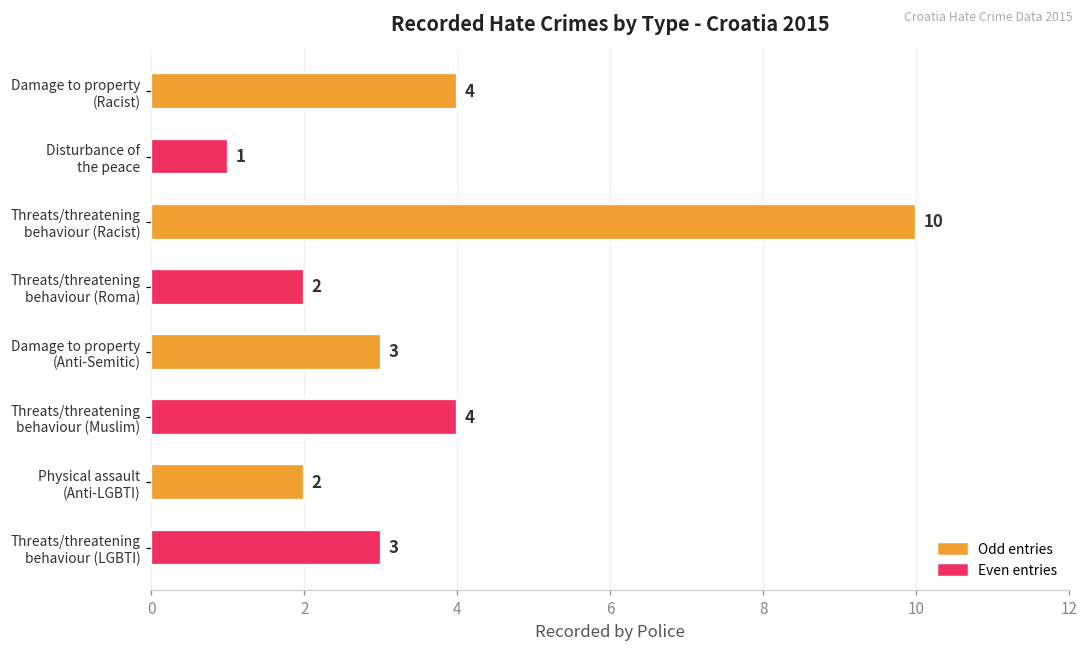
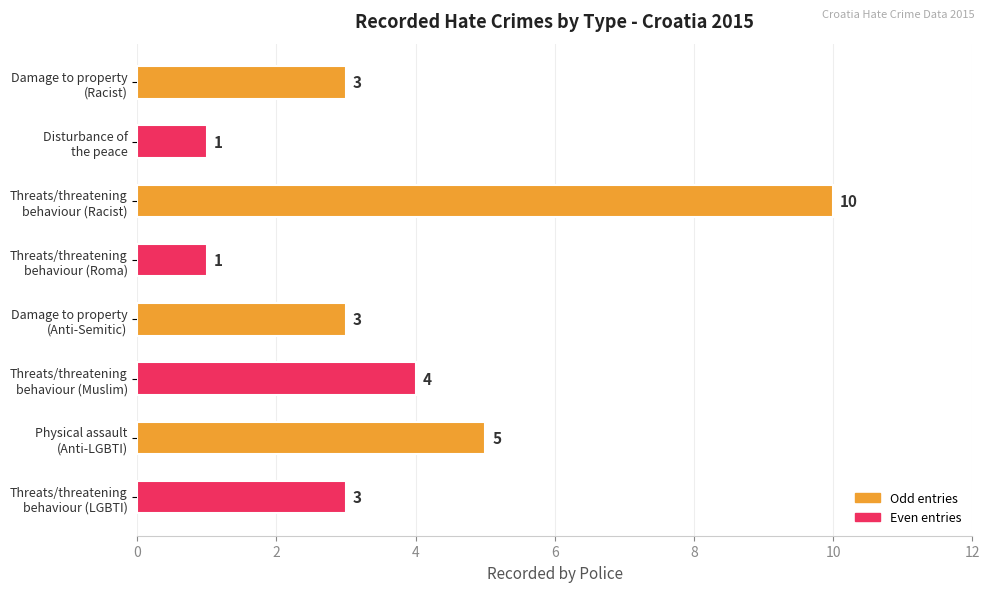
  {
-   "Damage to property (Racist)": 4,
+   "Damage to property (Racist)": 3,
    "Disturbance of the peace": 1,
    "Threats/threatening behaviour (Racist)": 10,
-   "Threats/threatening behaviour (Roma)": 2,
+   "Threats/threatening behaviour (Roma)": 1,
    "Damage to property (Anti-Semitic)": 3,
    "Threats/threatening behaviour (Muslim)": 4,
-   "Physical assault (Anti-LGBTI)": 2,
+   "Physical assault (Anti-LGBTI)": 5,
    "Threats/threatening behaviour (LGBTI)": 3
  }
